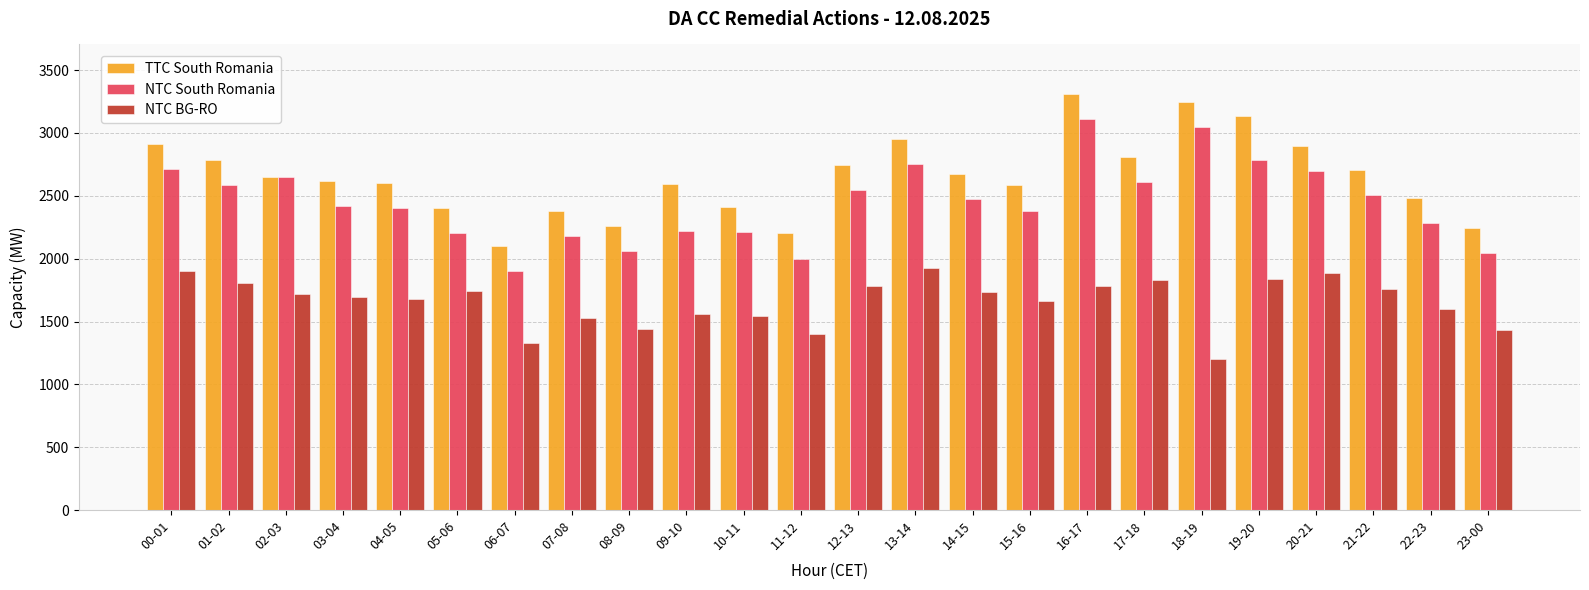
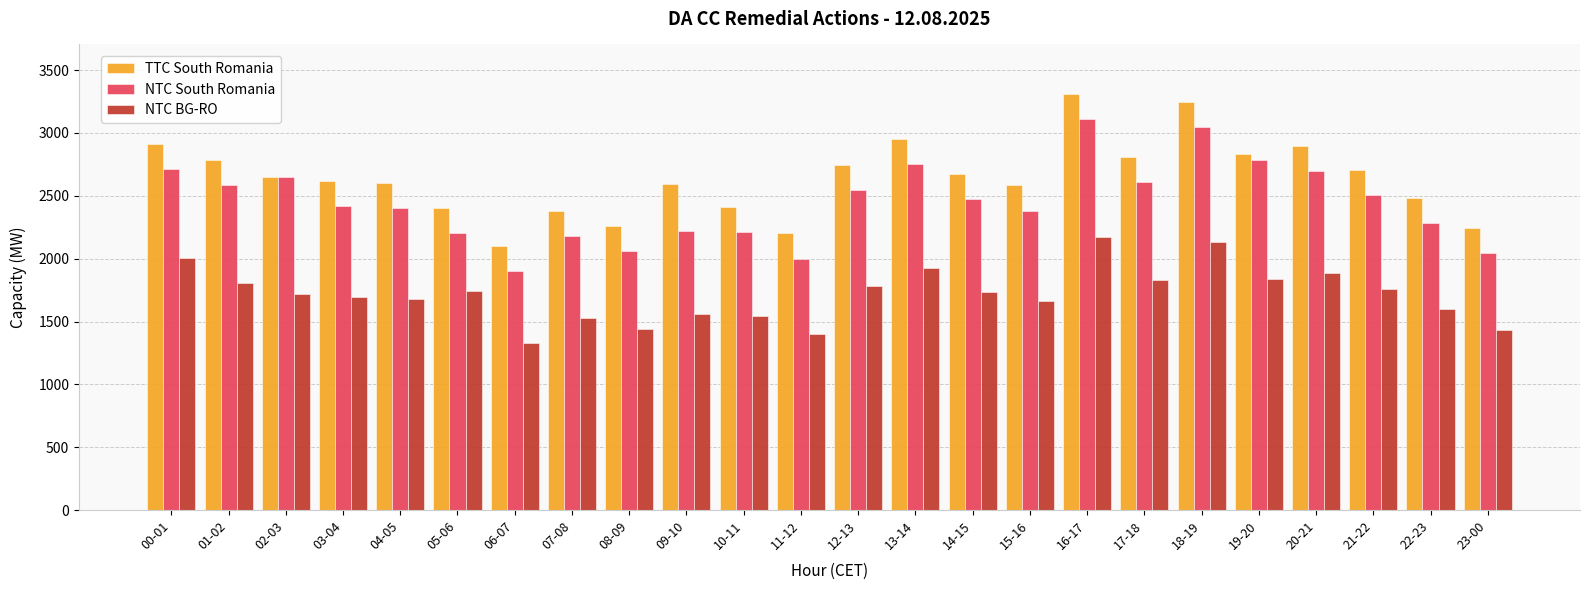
  {
    "TTC South Romania": {
      "00-01": 2920,
      "01-02": 2780,
      "02-03": 2650,
      "03-04": 2620,
      "04-05": 2600,
      "05-06": 2410,
      "06-07": 2100,
      "07-08": 2380,
      "08-09": 2260,
      "09-10": 2600,
      "10-11": 2410,
      "11-12": 2200,
      "12-13": 2740,
      "13-14": 2950,
      "14-15": 2670,
      "15-16": 2580,
      "16-17": 3310,
      "17-18": 2810,
      "18-19": 3250,
-     "19-20": 3140,
+     "19-20": 2830,
      "20-21": 2900,
      "21-22": 2710,
      "22-23": 2490,
      "23-00": 2240
    },
    "NTC South Romania": {
      "00-01": 2720,
      "01-02": 2580,
      "02-03": 2650,
      "03-04": 2420,
      "04-05": 2400,
      "05-06": 2210,
      "06-07": 1900,
      "07-08": 2180,
      "08-09": 2060,
      "09-10": 2220,
      "10-11": 2210,
      "11-12": 2000,
      "12-13": 2540,
      "13-14": 2750,
      "14-15": 2470,
      "15-16": 2380,
      "16-17": 3110,
      "17-18": 2610,
      "18-19": 3050,
      "19-20": 2790,
      "20-21": 2700,
      "21-22": 2510,
      "22-23": 2290,
      "23-00": 2040
    },
    "NTC BG-RO": {
-     "00-01": 1900,
+     "00-01": 2000,
      "01-02": 1810,
      "02-03": 1720,
      "03-04": 1690,
      "04-05": 1680,
      "05-06": 1740,
      "06-07": 1330,
      "07-08": 1520,
      "08-09": 1440,
      "09-10": 1560,
      "10-11": 1550,
      "11-12": 1400,
      "12-13": 1780,
      "13-14": 1930,
      "14-15": 1730,
      "15-16": 1670,
-     "16-17": 1780,
+     "16-17": 2180,
      "17-18": 1830,
-     "18-19": 1200,
+     "18-19": 2140,
      "19-20": 1840,
      "20-21": 1890,
      "21-22": 1760,
      "22-23": 1600,
      "23-00": 1430
    }
  }
